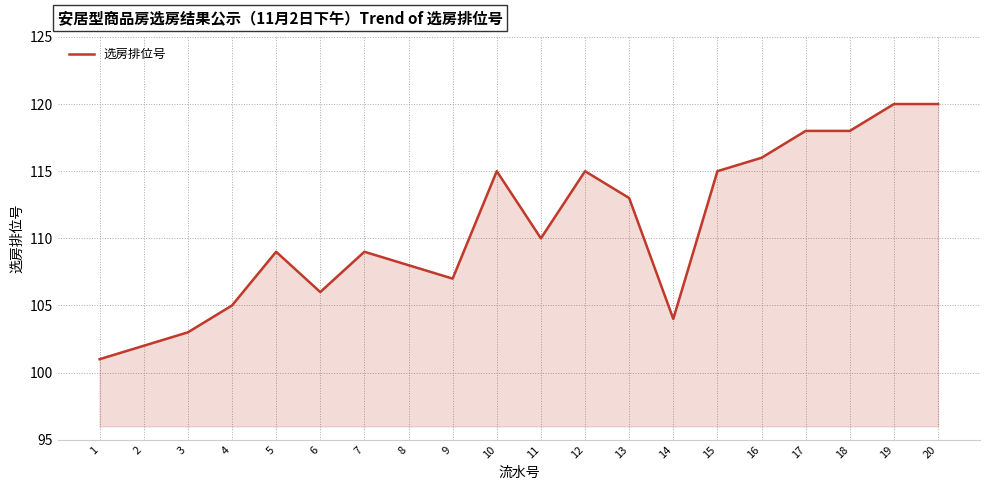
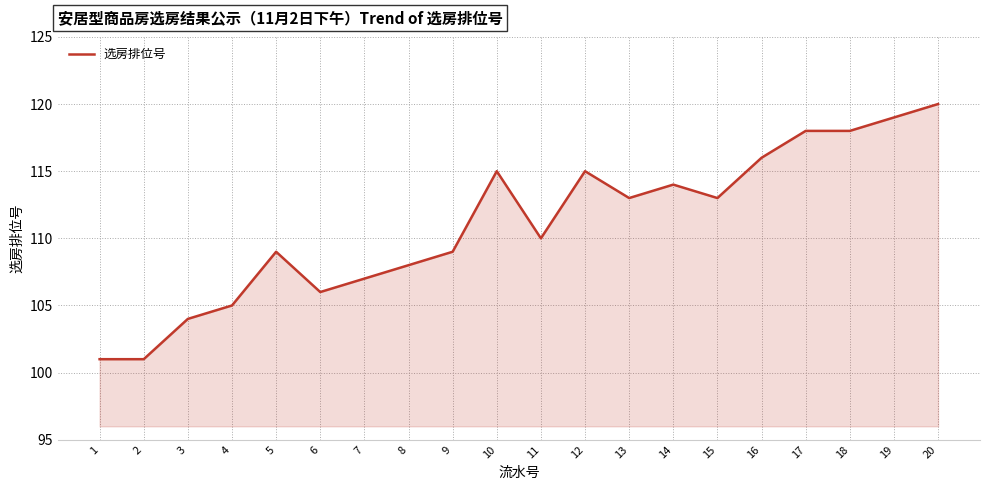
  {
    "1": 101,
-   "2": 102,
-   "3": 103,
+   "2": 101,
+   "3": 104,
    "4": 105,
    "5": 109,
    "6": 106,
-   "7": 109,
+   "7": 107,
    "8": 108,
-   "9": 107,
+   "9": 109,
    "10": 115,
    "11": 110,
    "12": 115,
    "13": 113,
-   "14": 104,
-   "15": 115,
+   "14": 114,
+   "15": 113,
    "16": 116,
    "17": 118,
    "18": 118,
-   "19": 120,
+   "19": 119,
    "20": 120
  }
